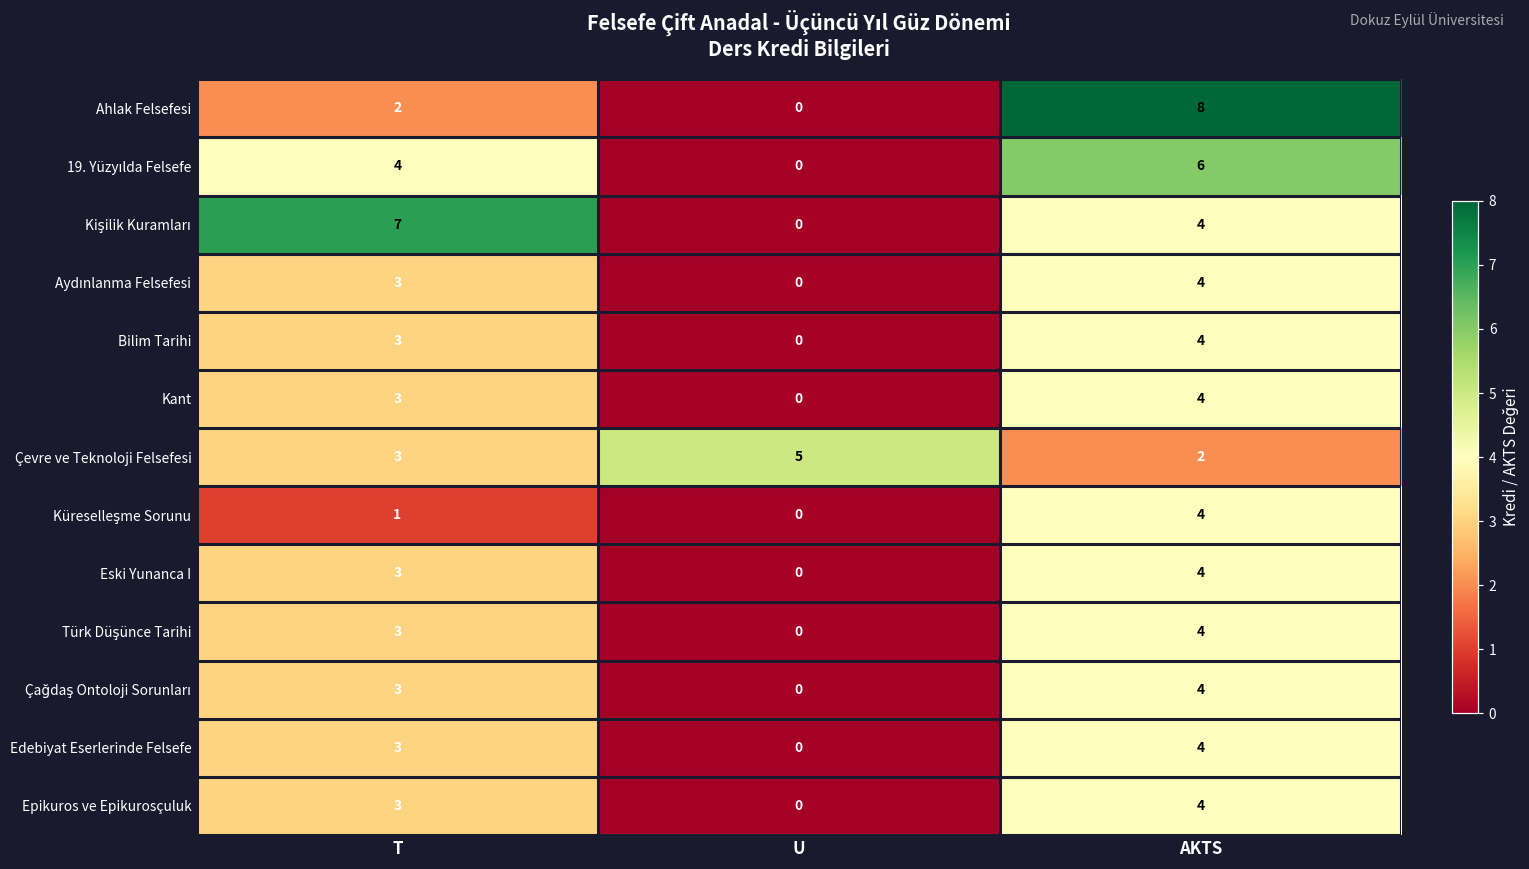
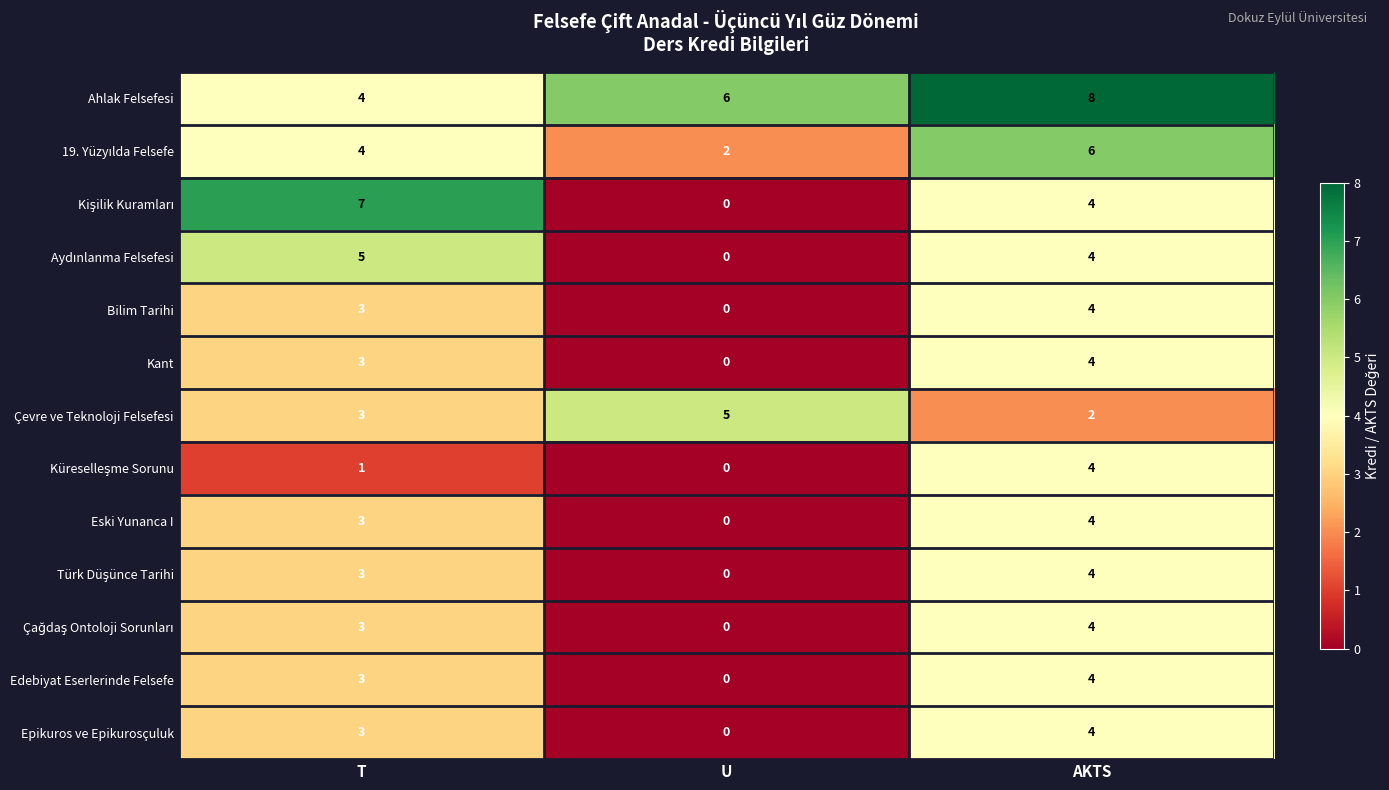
  {
    "Ahlak Felsefesi": {
-     "T": 2,
-     "U": 0,
+     "T": 4,
+     "U": 6,
      "AKTS": 8
    },
    "19. Yüzyılda Felsefe": {
      "T": 4,
-     "U": 0,
+     "U": 2,
      "AKTS": 6
    },
    "Kişilik Kuramları": {
      "T": 7,
      "U": 0,
      "AKTS": 4
    },
    "Aydınlanma Felsefesi": {
-     "T": 3,
+     "T": 5,
      "U": 0,
      "AKTS": 4
    },
    "Bilim Tarihi": {
      "T": 3,
      "U": 0,
      "AKTS": 4
    },
    "Kant": {
      "T": 3,
      "U": 0,
      "AKTS": 4
    },
    "Çevre ve Teknoloji Felsefesi": {
      "T": 3,
      "U": 5,
      "AKTS": 2
    },
    "Küreselleşme Sorunu": {
      "T": 1,
      "U": 0,
      "AKTS": 4
    },
    "Eski Yunanca I": {
      "T": 3,
      "U": 0,
      "AKTS": 4
    },
    "Türk Düşünce Tarihi": {
      "T": 3,
      "U": 0,
      "AKTS": 4
    },
    "Çağdaş Ontoloji Sorunları": {
      "T": 3,
      "U": 0,
      "AKTS": 4
    },
    "Edebiyat Eserlerinde Felsefe": {
      "T": 3,
      "U": 0,
      "AKTS": 4
    },
    "Epikuros ve Epikurosçuluk": {
      "T": 3,
      "U": 0,
      "AKTS": 4
    }
  }
